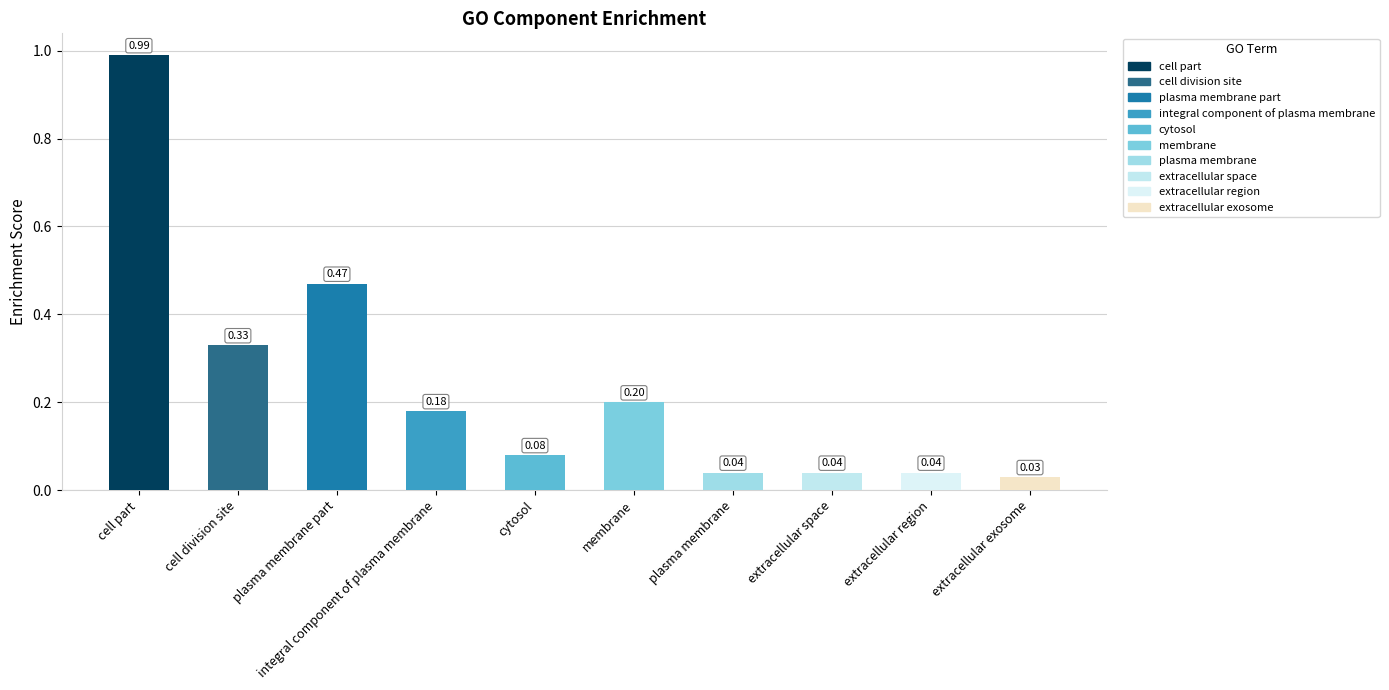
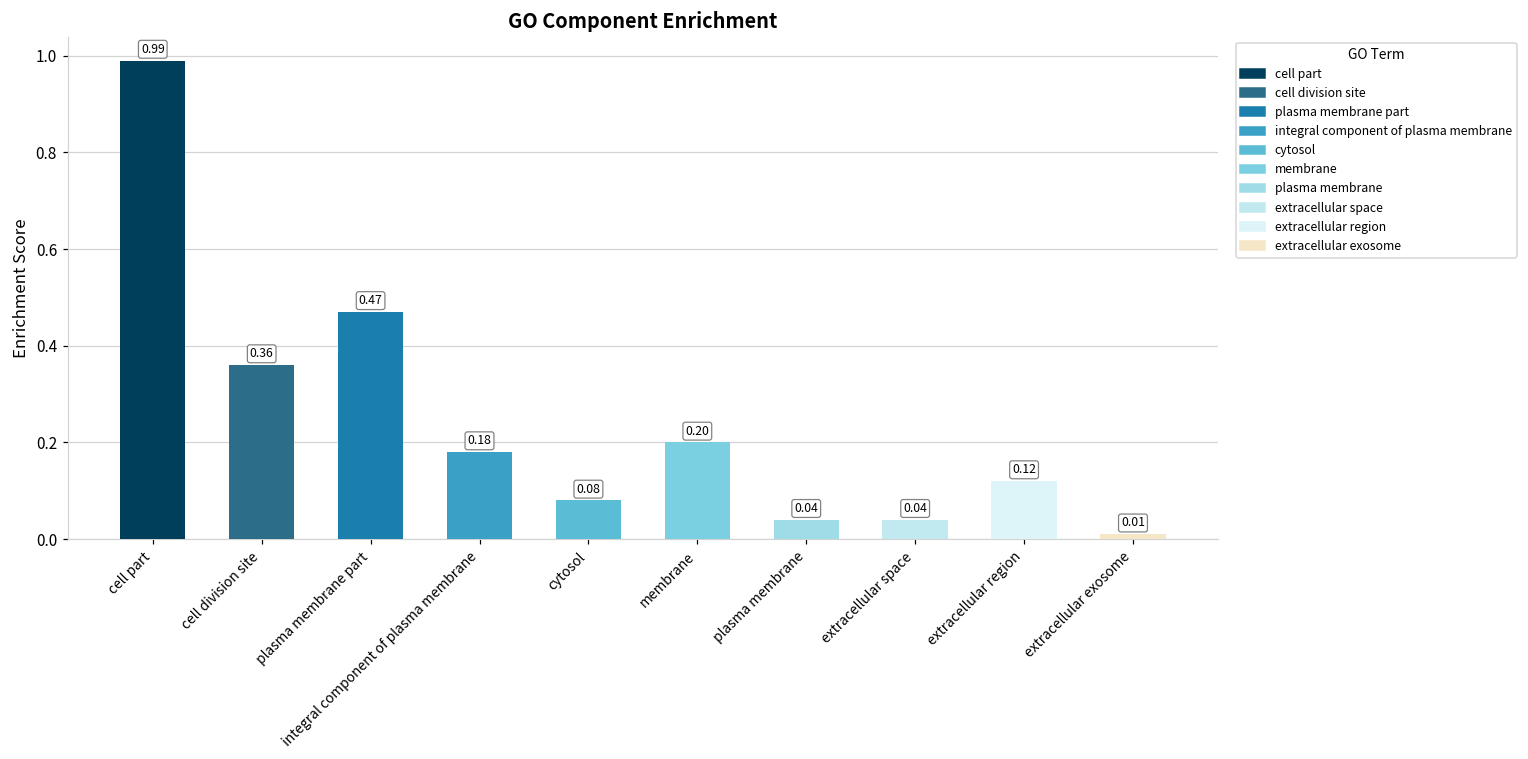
  {
-   "cell division site": 0.33,
-   "extracellular region": 0.04,
-   "extracellular exosome": 0.03
+   "cell division site": 0.36,
+   "extracellular region": 0.12,
+   "extracellular exosome": 0.01
  }
